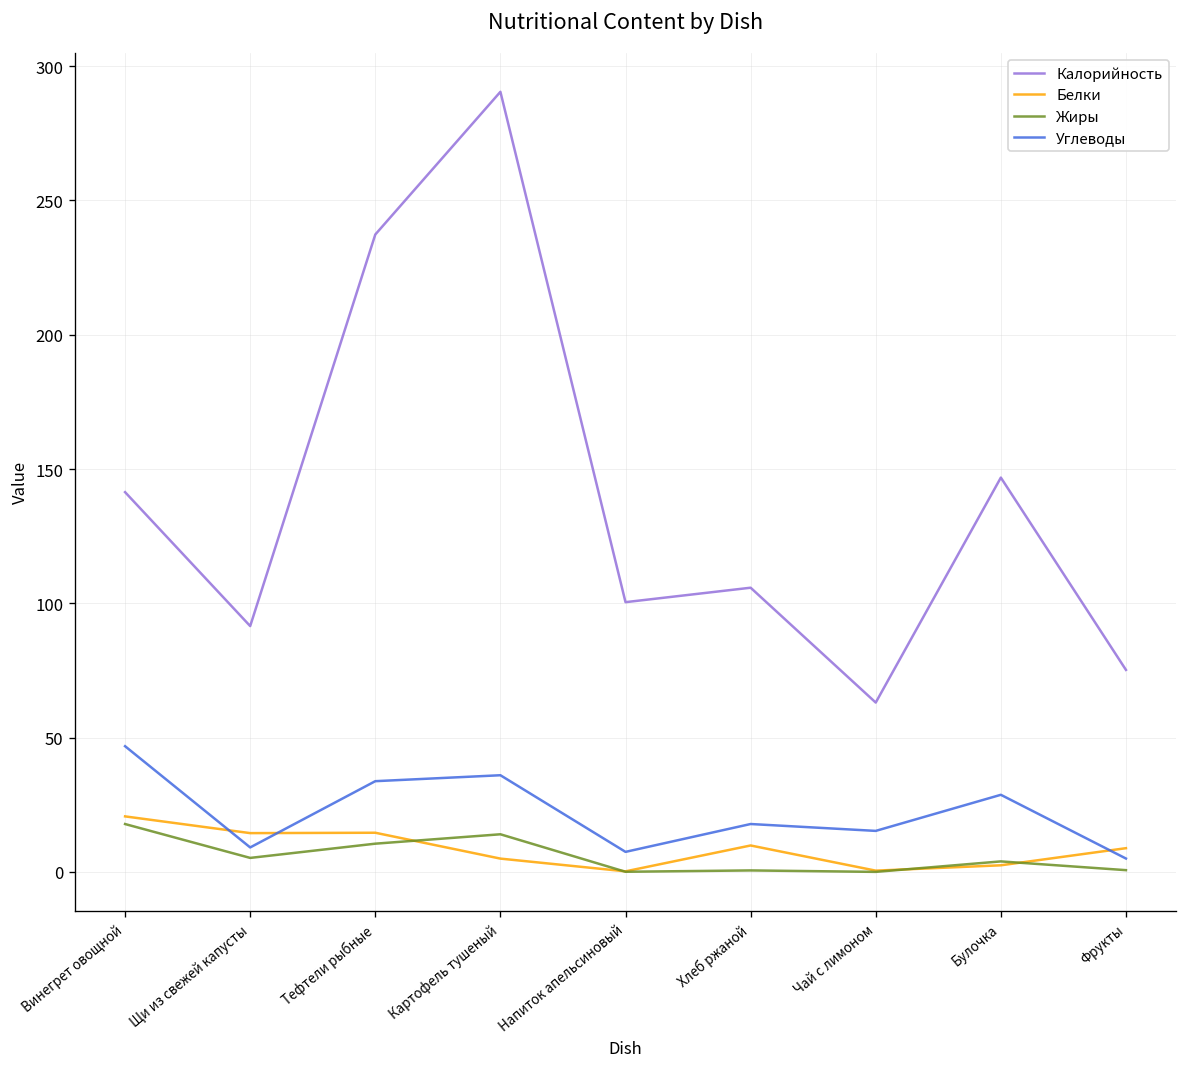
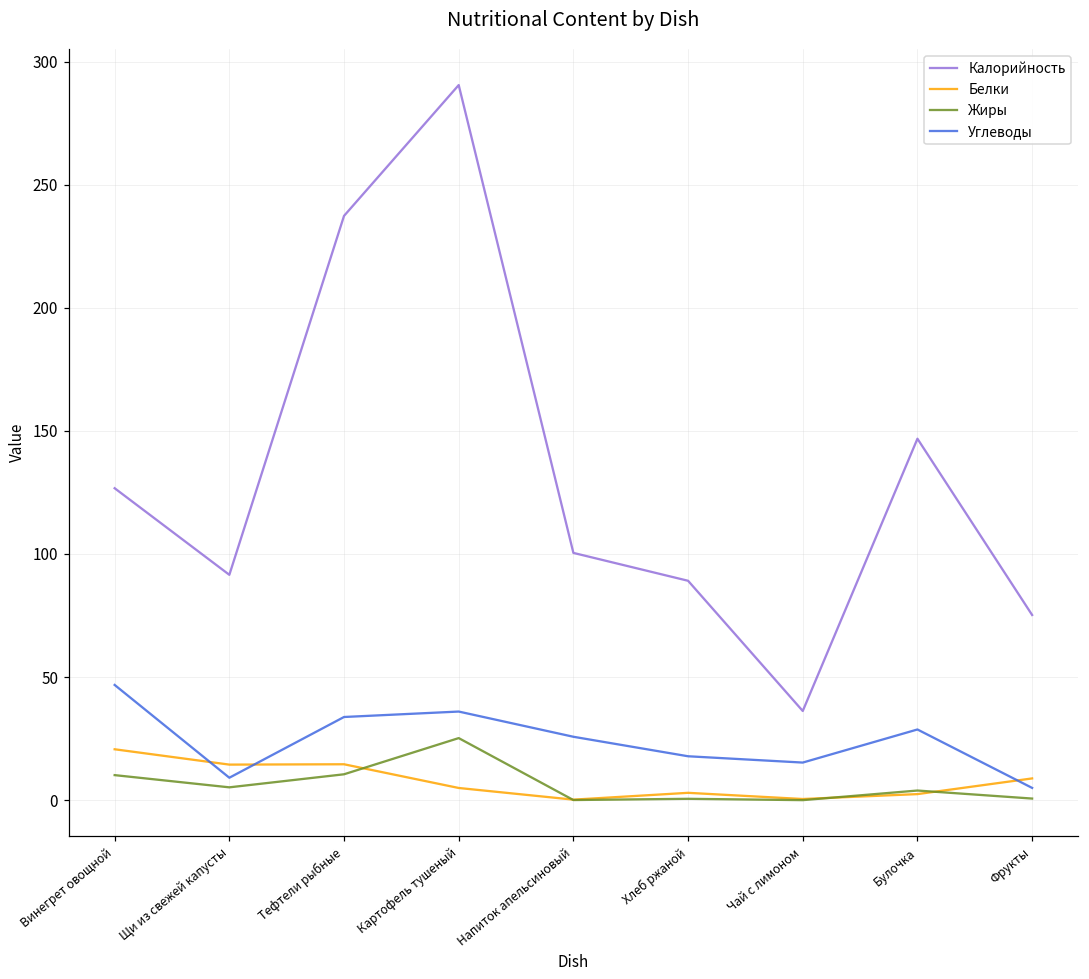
  {
    "Калорийность": {
-     "Винегрет овощной": 141,
+     "Винегрет овощной": 127,
      "Щи из свежей капусты": 92,
      "Тефтели рыбные": 237,
      "Картофель тушеный": 290,
      "Напиток апельсиновый": 100,
-     "Хлеб ржаной": 106,
-     "Чай с лимоном": 63,
+     "Хлеб ржаной": 89,
+     "Чай с лимоном": 36,
      "Булочка": 147,
      "Фрукты": 75
    },
    "Белки": {
      "Винегрет овощной": 21,
      "Щи из свежей капусты": 14,
      "Тефтели рыбные": 15,
      "Картофель тушеный": 5,
-     "Хлеб ржаной": 10,
+     "Хлеб ржаной": 3,
      "Булочка": 2,
      "Фрукты": 9
    },
    "Жиры": {
-     "Винегрет овощной": 18,
+     "Винегрет овощной": 10,
      "Щи из свежей капусты": 5,
      "Тефтели рыбные": 11,
-     "Картофель тушеный": 14,
+     "Картофель тушеный": 25,
      "Хлеб ржаной": 1,
      "Булочка": 4,
      "Фрукты": 1
    },
    "Углеводы": {
      "Винегрет овощной": 47,
      "Щи из свежей капусты": 9,
      "Тефтели рыбные": 34,
      "Картофель тушеный": 36,
-     "Напиток апельсиновый": 7,
+     "Напиток апельсиновый": 26,
      "Хлеб ржаной": 18,
      "Чай с лимоном": 15,
      "Булочка": 29,
      "Фрукты": 5
    }
  }
